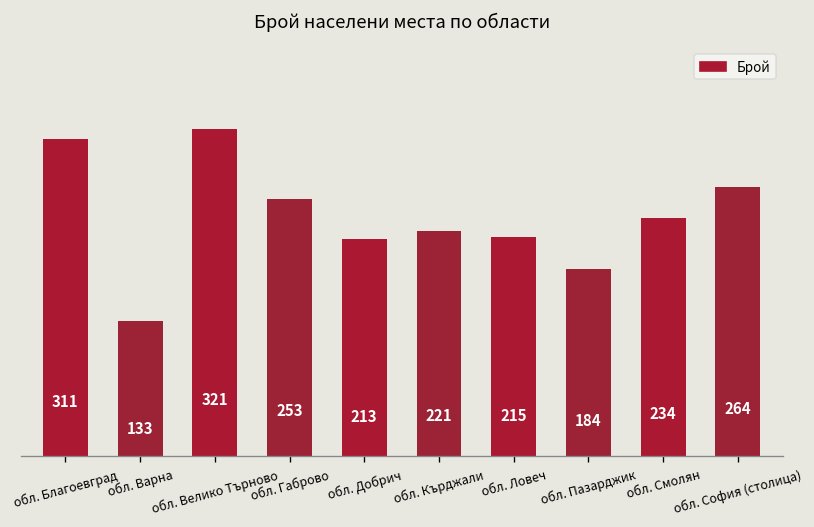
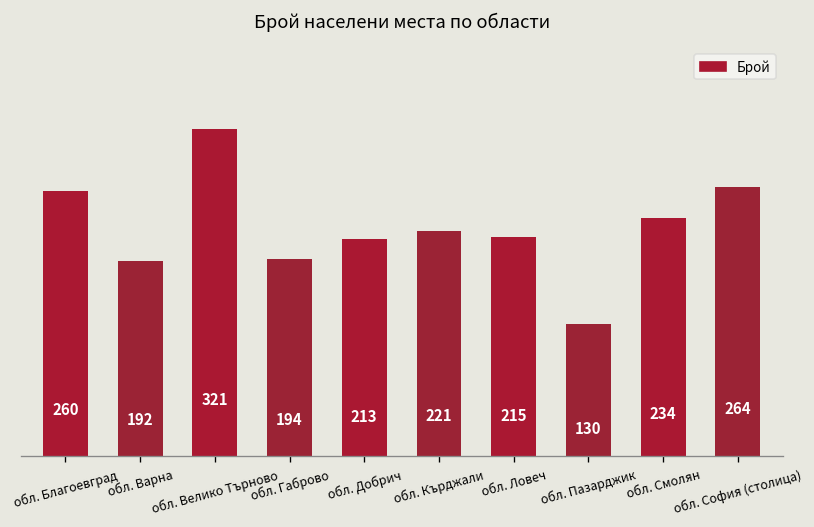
  {
-   "обл. Благоевград": 311,
-   "обл. Варна": 133,
+   "обл. Благоевград": 260,
+   "обл. Варна": 192,
    "обл. Велико Търново": 321,
-   "обл. Габрово": 253,
+   "обл. Габрово": 194,
    "обл. Добрич": 213,
    "обл. Кърджали": 221,
    "обл. Ловеч": 215,
-   "обл. Пазарджик": 184,
+   "обл. Пазарджик": 130,
    "обл. Смолян": 234,
    "обл. София (столица)": 264
  }
